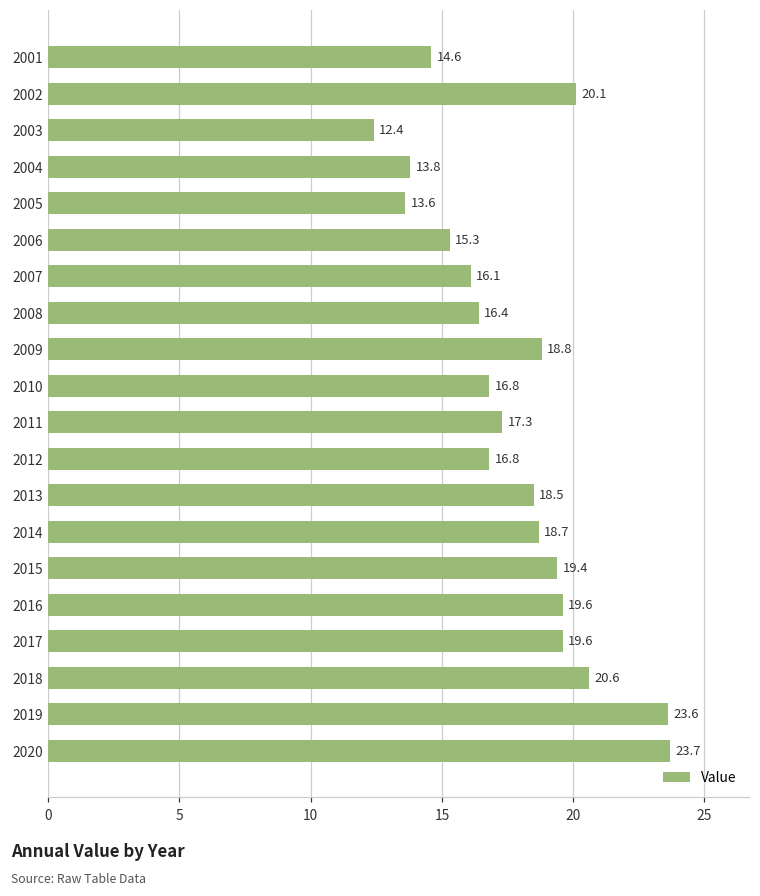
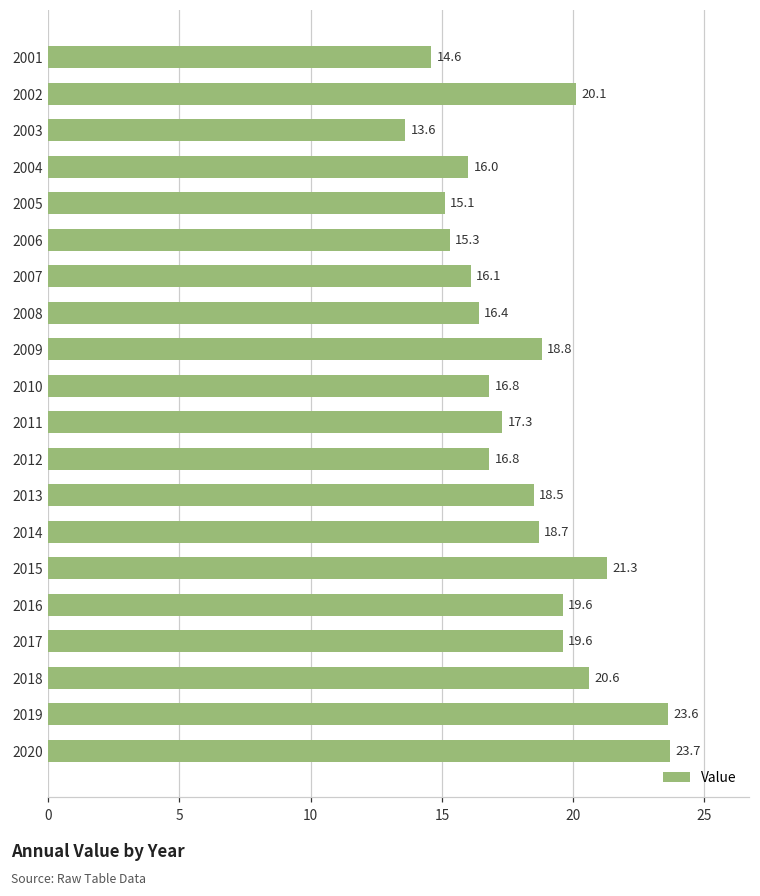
  {
    "2001": 14.6,
    "2002": 20.1,
-   "2003": 12.4,
-   "2004": 13.8,
-   "2005": 13.6,
+   "2003": 13.6,
+   "2004": 16.0,
+   "2005": 15.1,
    "2006": 15.3,
    "2007": 16.1,
    "2008": 16.4,
    "2009": 18.8,
    "2010": 16.8,
    "2011": 17.3,
    "2012": 16.8,
    "2013": 18.5,
    "2014": 18.7,
-   "2015": 19.4,
+   "2015": 21.3,
    "2016": 19.6,
    "2017": 19.6,
    "2018": 20.6,
    "2019": 23.6,
    "2020": 23.7
  }
